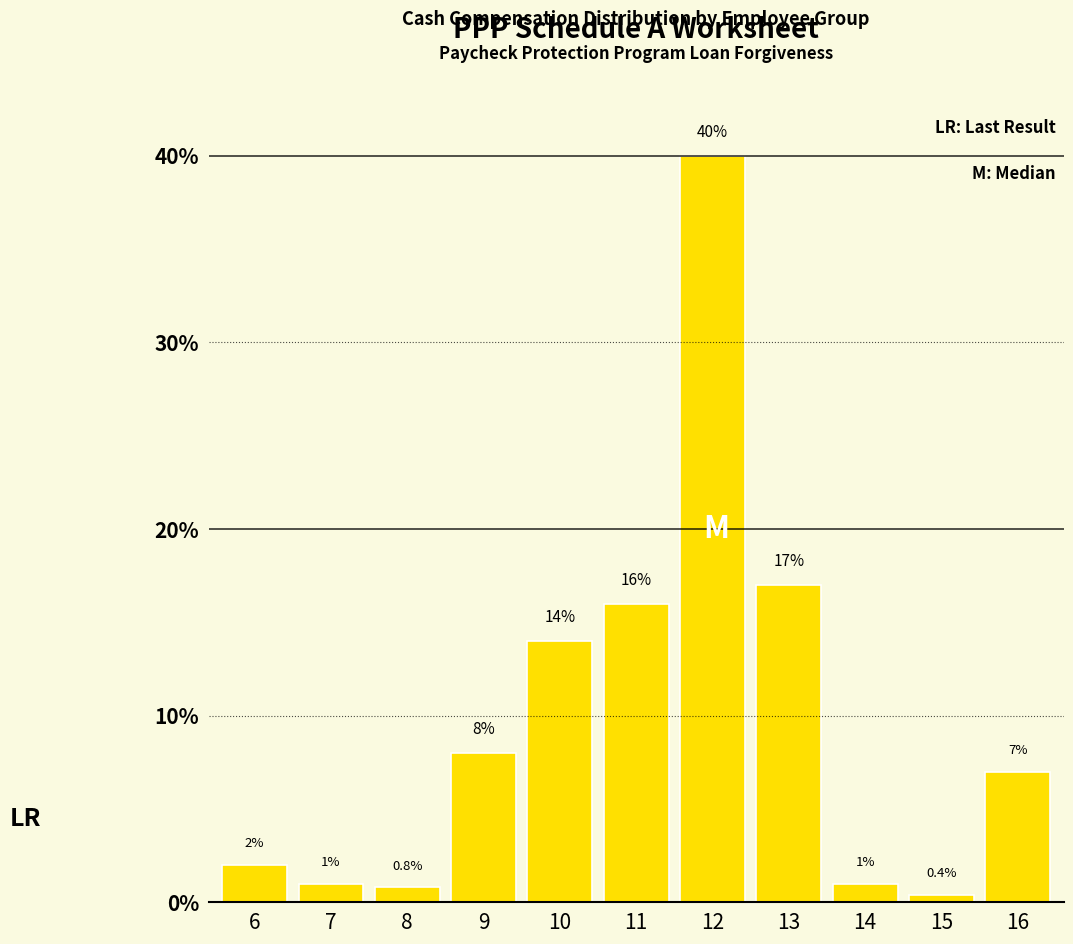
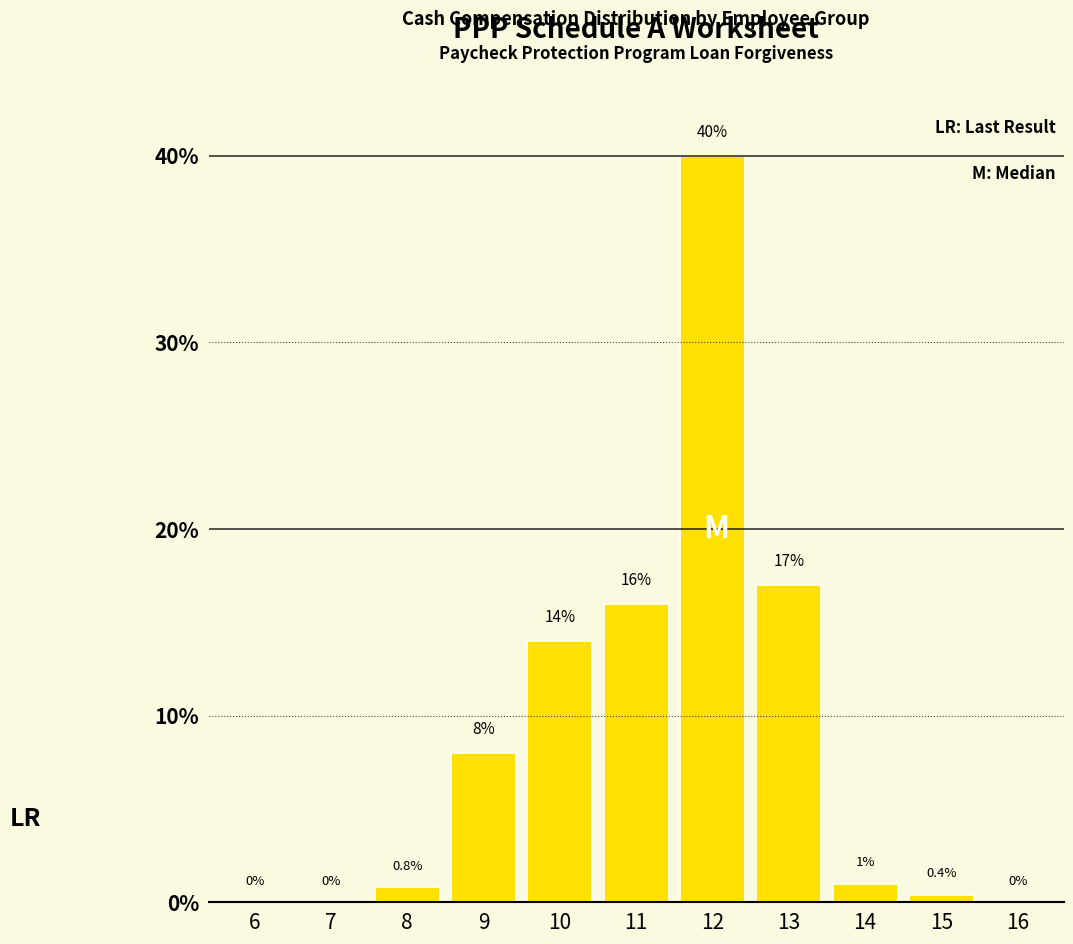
  {
-   "6": "2%",
-   "7": "1%",
+   "6": "0%",
+   "7": "0%",
    "8": "0.8%",
    "9": "8%",
    "10": "14%",
    "11": "16%",
    "12": "40%",
    "13": "17%",
    "14": "1%",
    "15": "0.4%",
-   "16": "7%"
+   "16": "0%"
  }
